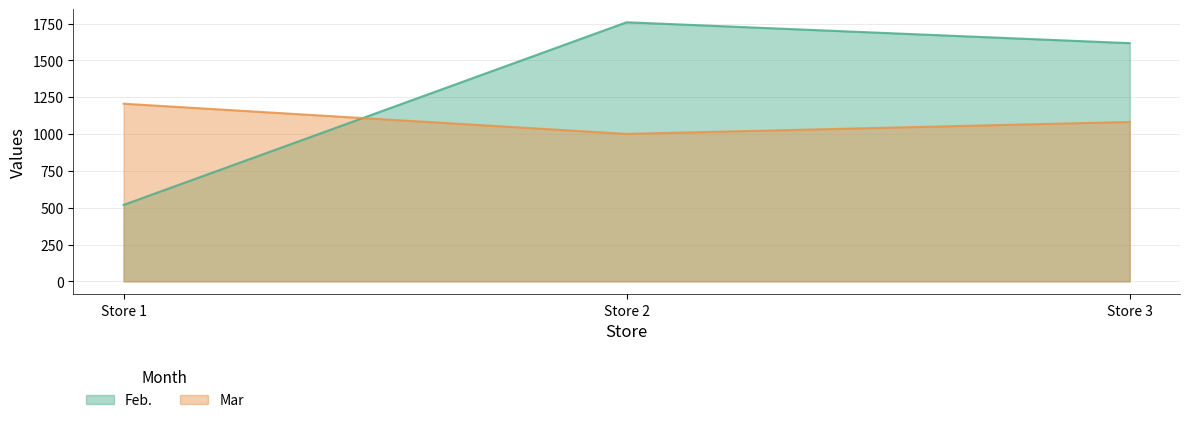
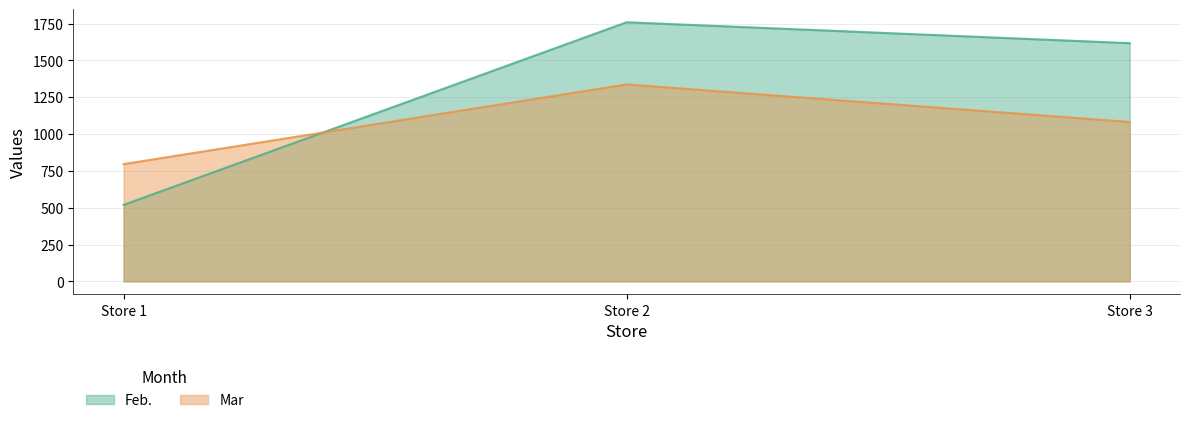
  {
    "Feb.": {
      "Store 1": 520,
      "Store 2": 1760,
      "Store 3": 1620
    },
    "Mar": {
-     "Store 1": 1210,
-     "Store 2": 1000,
+     "Store 1": 800,
+     "Store 2": 1340,
      "Store 3": 1080
    }
  }
